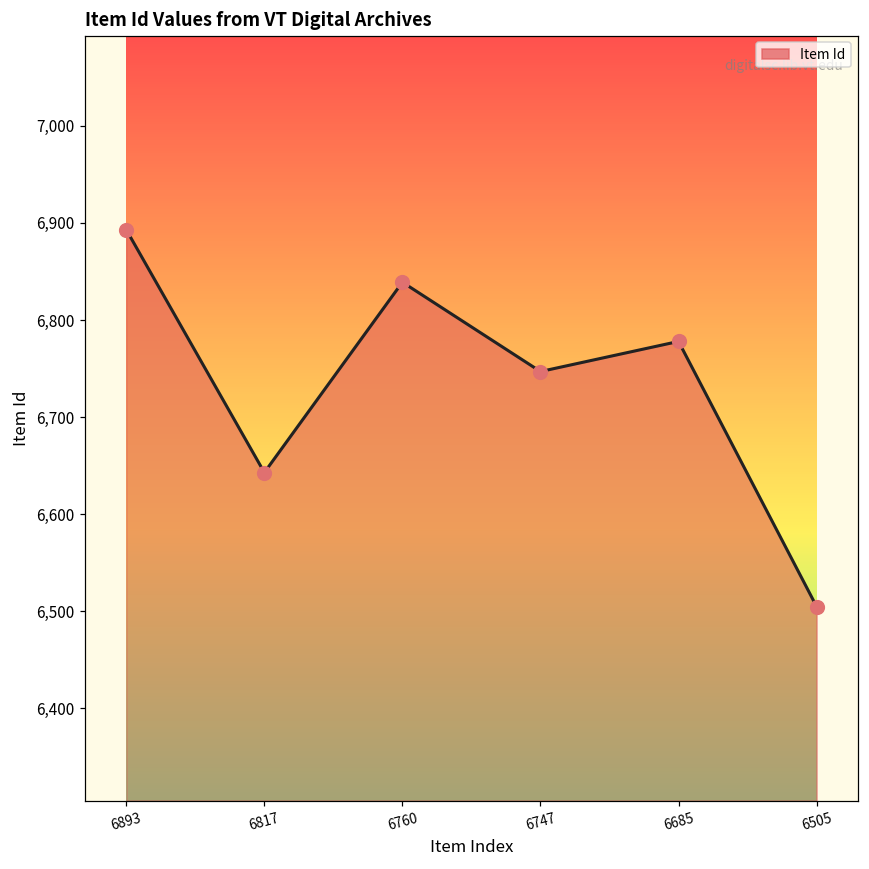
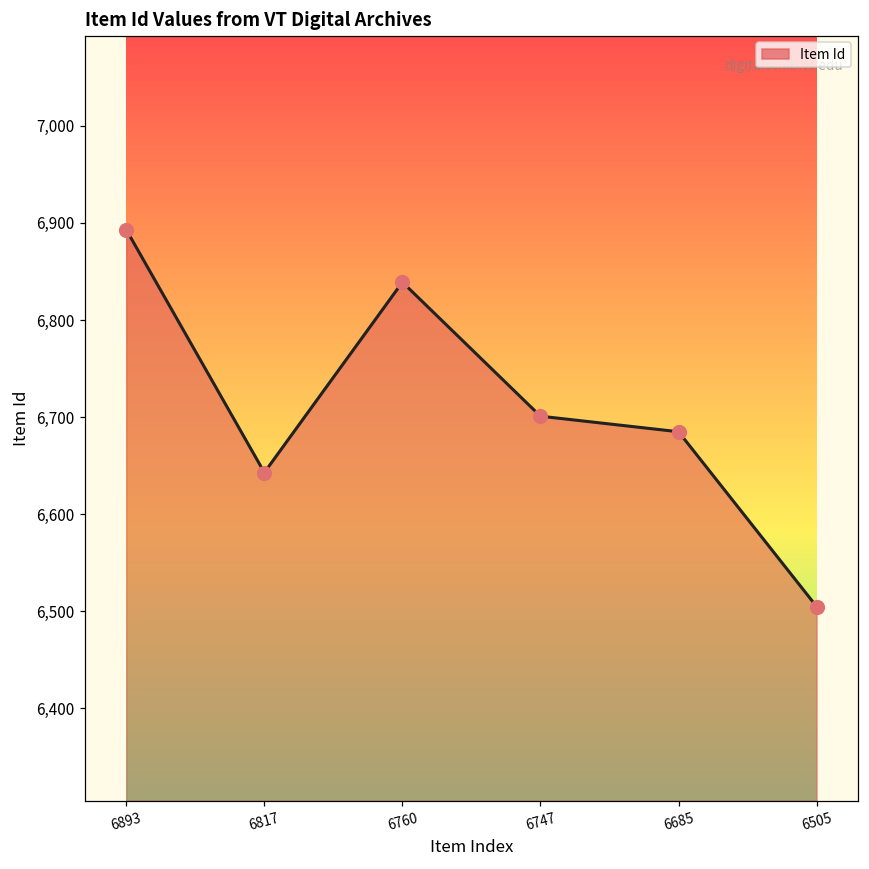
  {
    "6893": "6,890",
    "6817": "6,640",
    "6760": "6,840",
-   "6747": "6,750",
-   "6685": "6,780",
+   "6747": "6,700",
+   "6685": "6,690",
    "6505": "6,510"
  }
